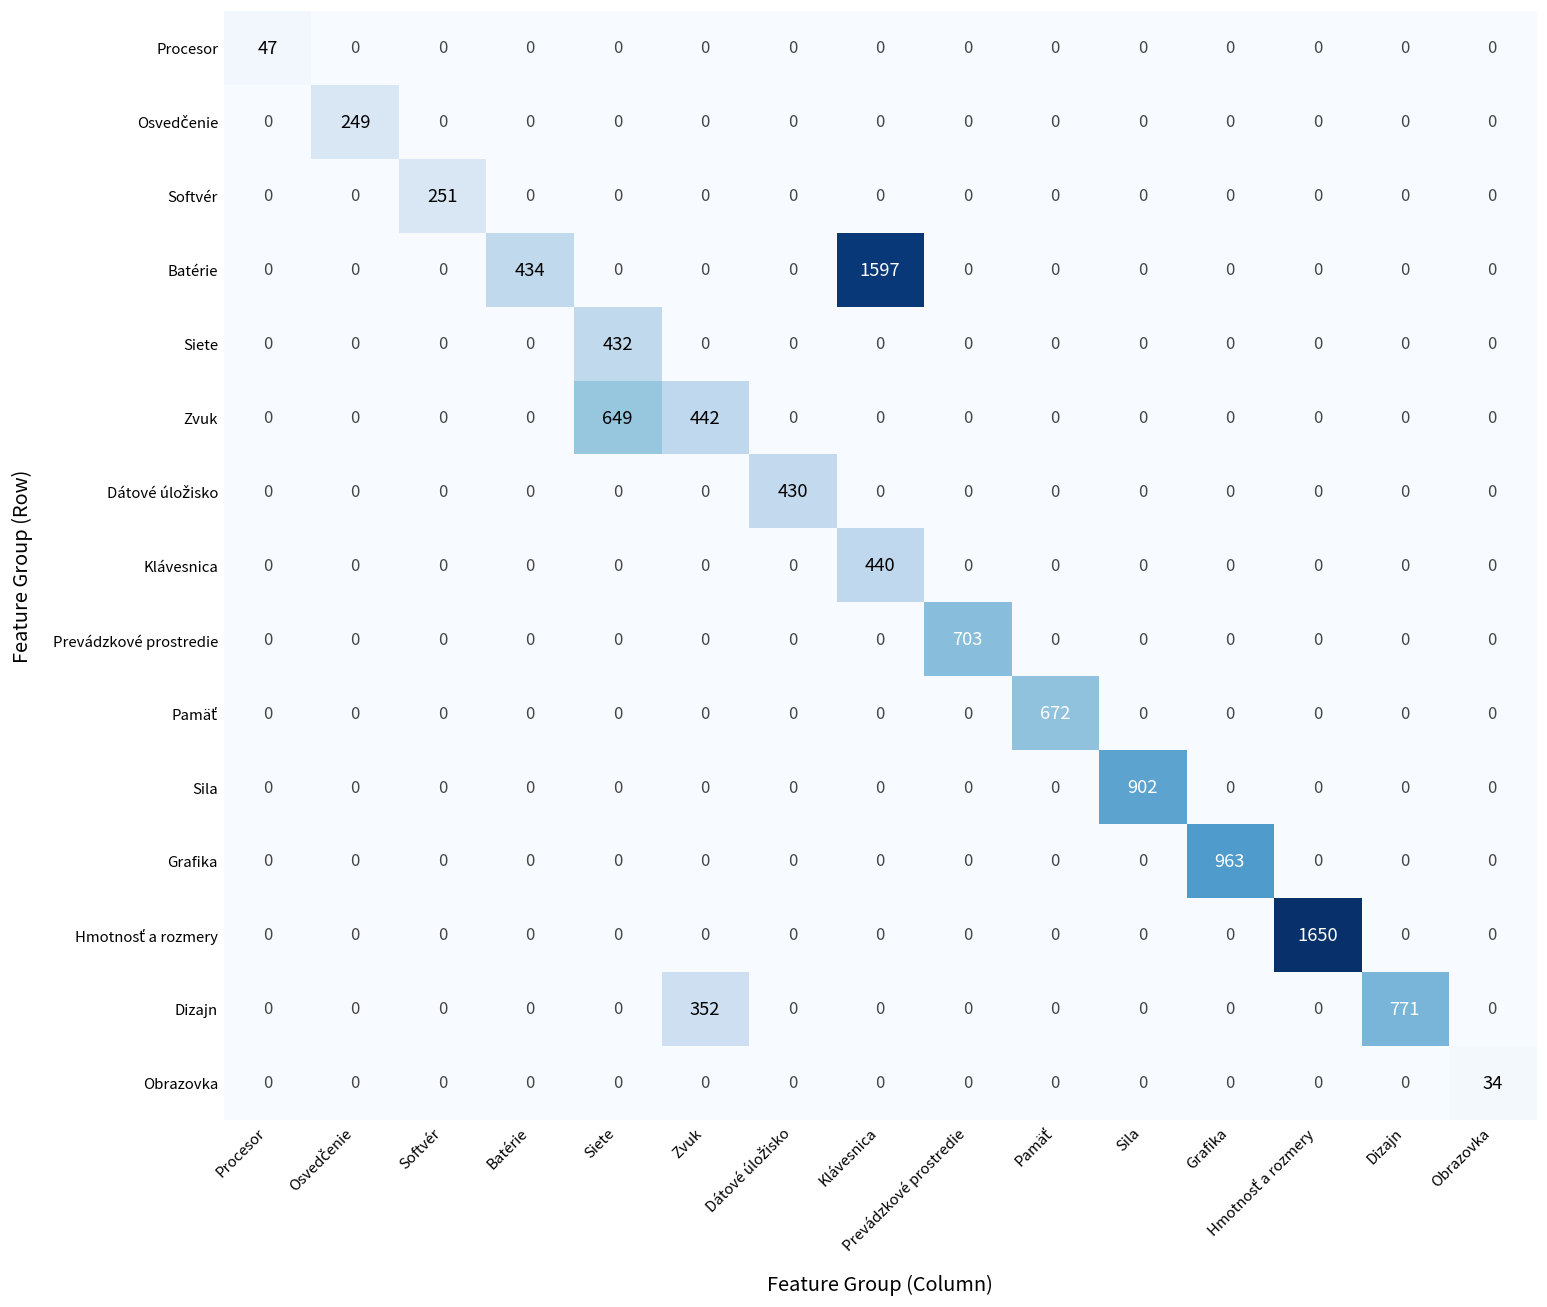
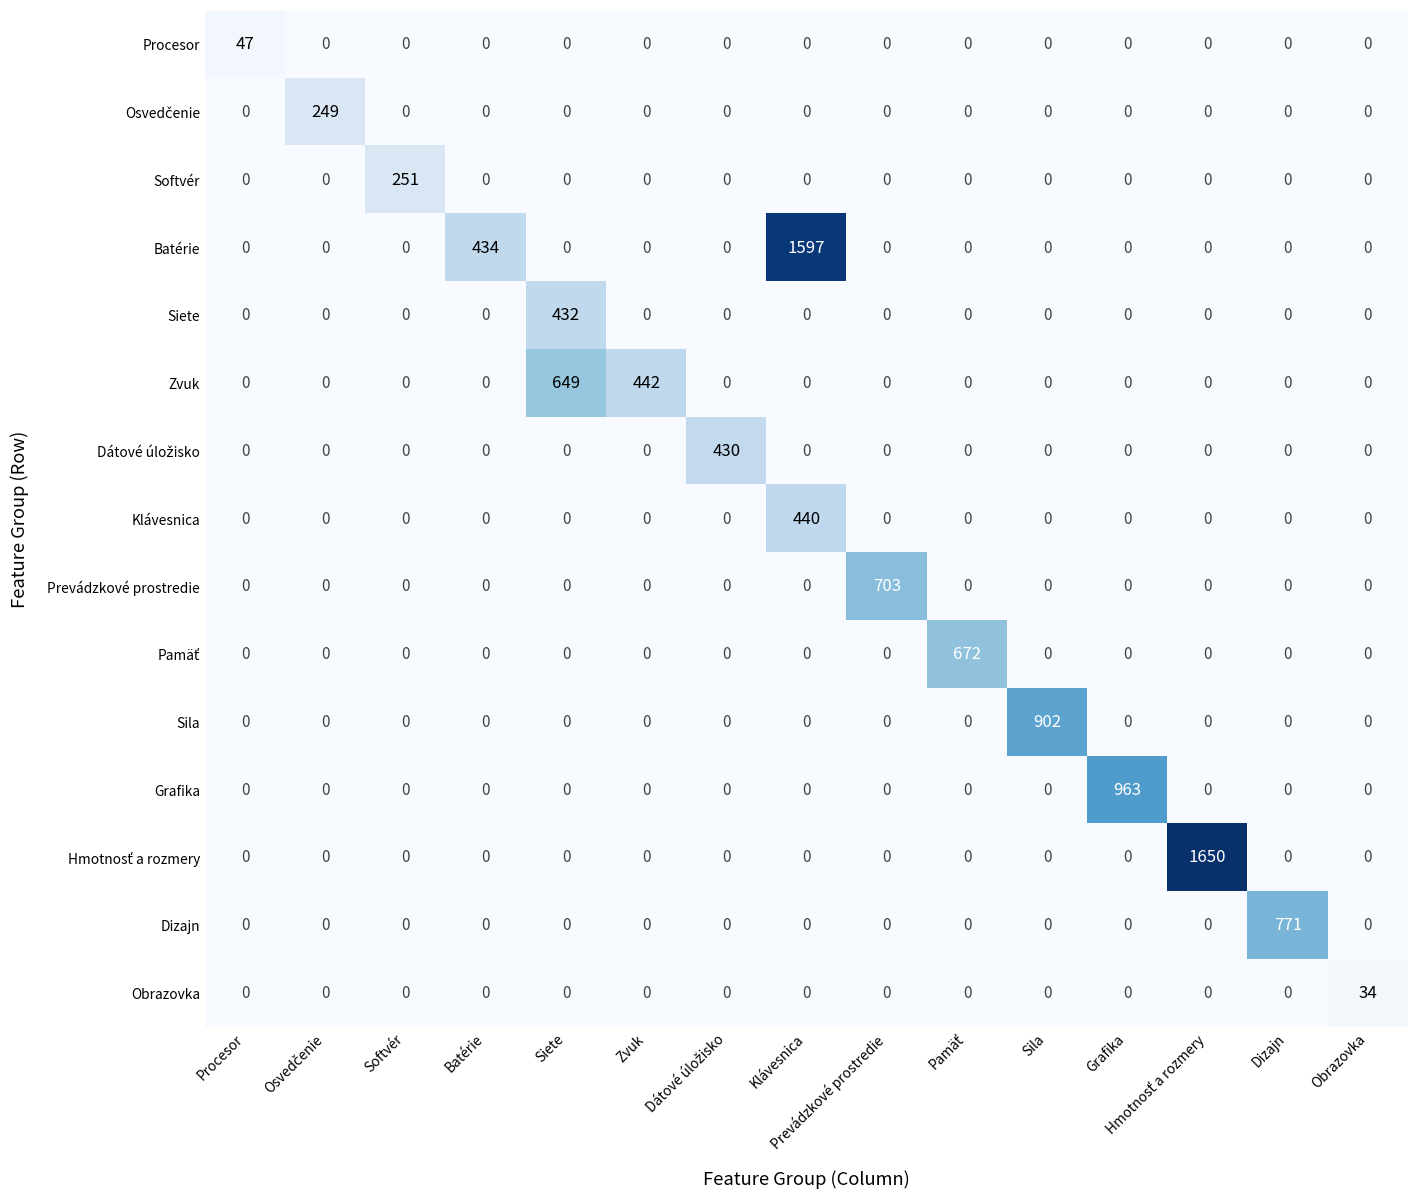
  {
    "Dizajn": {
      "Procesor": 0,
      "Osvedčenie": 0,
      "Softvér": 0,
      "Batérie": 0,
      "Siete": 0,
-     "Zvuk": 352,
+     "Zvuk": 0,
      "Dátové úložisko": 0,
      "Klávesnica": 0,
      "Prevádzkové prostredie": 0,
      "Pamäť": 0,
      "Sila": 0,
      "Grafika": 0,
      "Hmotnosť a rozmery": 0,
      "Dizajn": 771,
      "Obrazovka": 0
    }
  }
